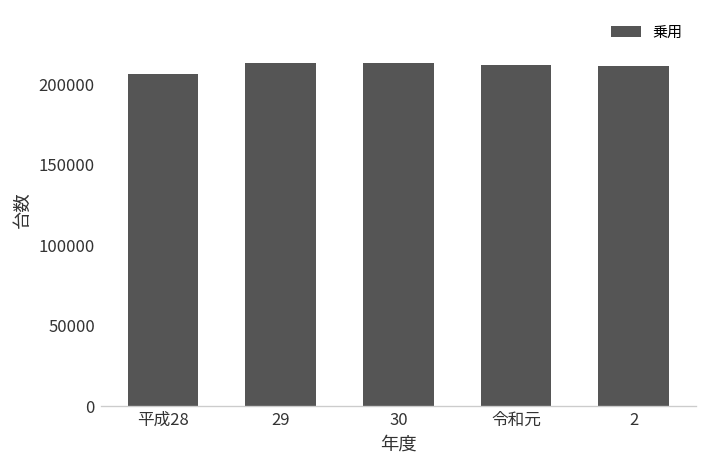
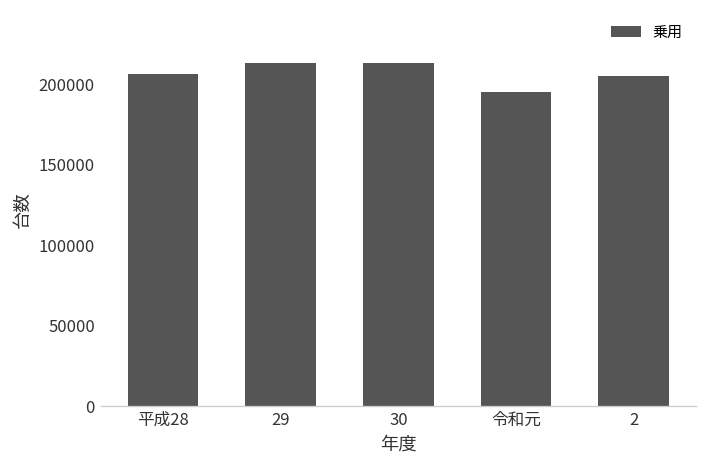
  {
    "平成28": 206000,
    "29": 213000,
    "30": 213000,
-   "令和元": 212000,
-   "2": 212000
+   "令和元": 195000,
+   "2": 205000
  }
